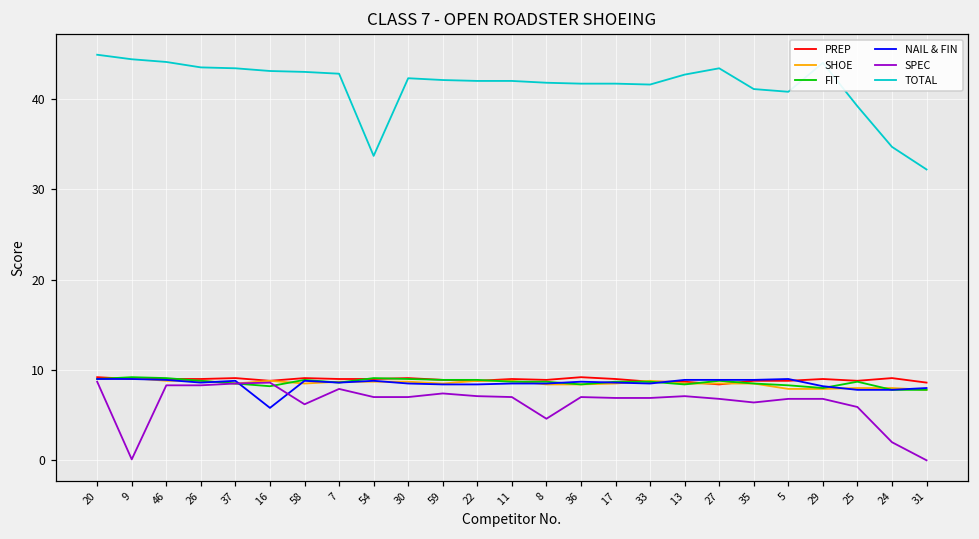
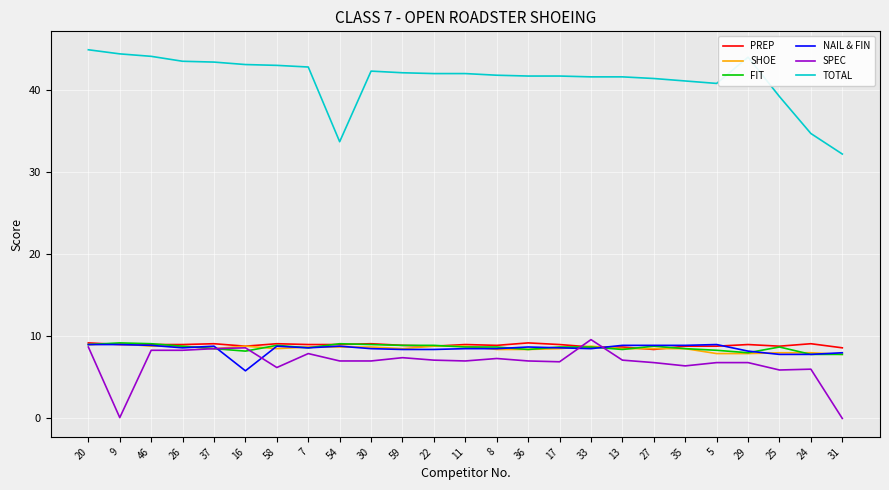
  {
    "PREP": {
      "36": 9,
      "29": 9,
      "24": 9,
      "31": 9
    },
    "SHOE": {
      "5": 8
    },
    "FIT": {
      "16": 8,
      "5": 8
    },
    "NAIL & FIN": {
      "16": 6,
      "22": 8
    },
    "SPEC": {
      "9": 0,
      "46": 8,
      "58": 6,
      "7": 8,
      "54": 7,
      "30": 7,
      "59": 7,
      "22": 7,
      "11": 7,
-     "8": 5,
+     "8": 7,
      "36": 7,
      "17": 7,
-     "33": 7,
+     "33": 10,
      "13": 7,
      "27": 7,
      "35": 6,
      "5": 7,
      "29": 7,
      "25": 6,
-     "24": 2,
+     "24": 6,
      "31": 0
    },
    "TOTAL": {
      "20": 45,
      "9": 44,
      "46": 44,
      "26": 44,
      "37": 43,
      "16": 43,
      "58": 43,
      "7": 43,
      "54": 34,
      "30": 42,
      "59": 42,
      "22": 42,
      "11": 42,
      "8": 42,
      "36": 42,
      "17": 42,
      "33": 42,
-     "13": 43,
-     "27": 43,
+     "13": 42,
+     "27": 41,
      "35": 41,
      "5": 41,
      "25": 39,
      "24": 35,
      "31": 32
    }
  }
